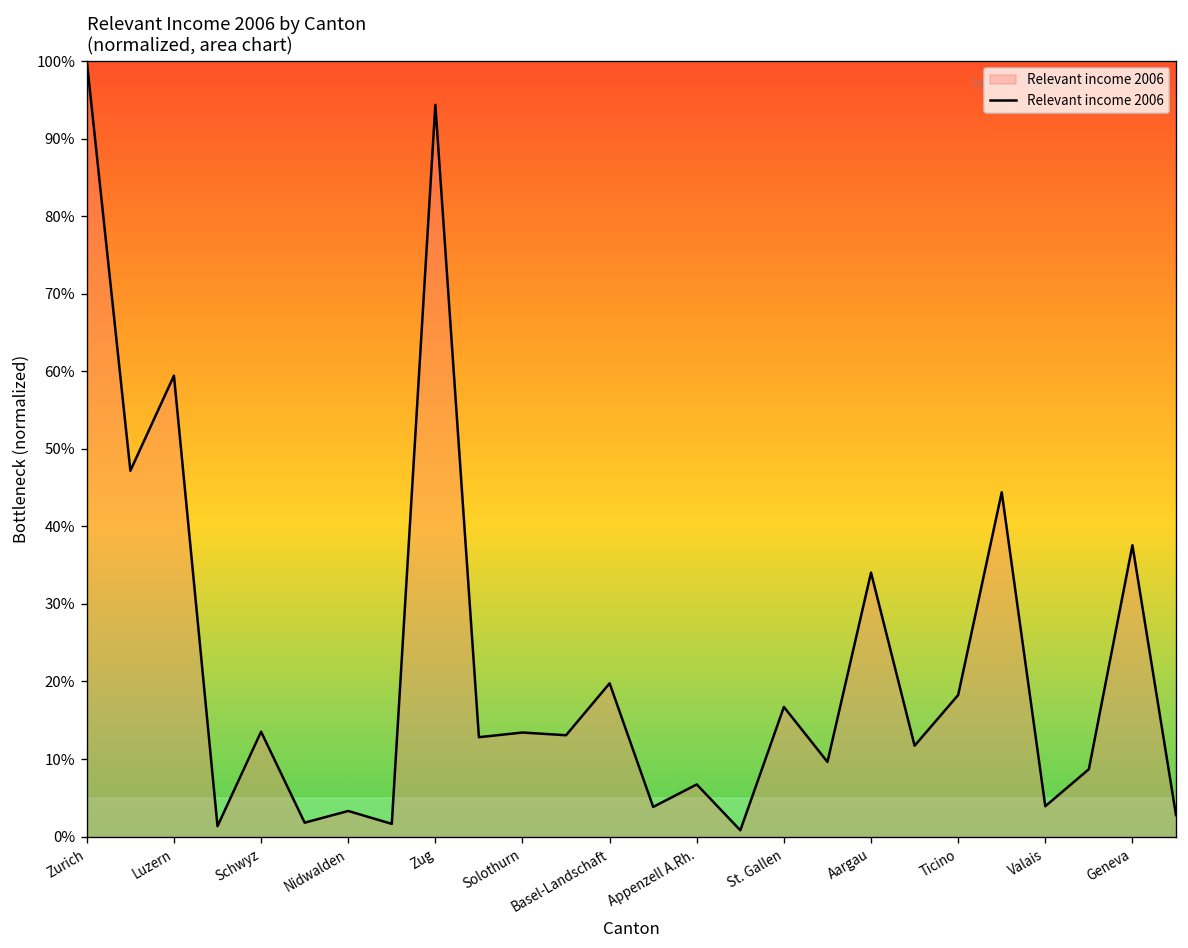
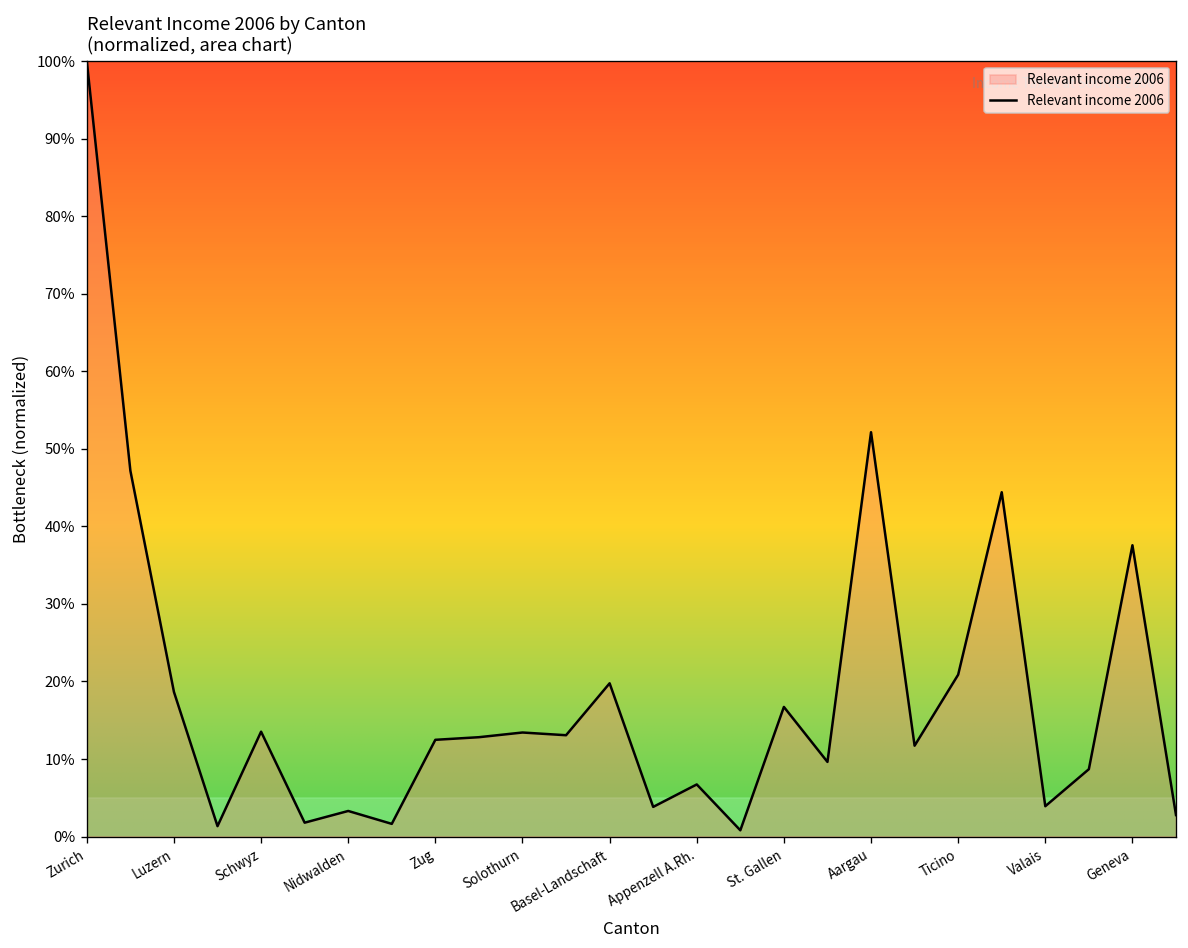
  {
    "Zurich": "100%",
-   "Luzern": "59%",
+   "Luzern": "19%",
    "Schwyz": "14%",
-   "Zug": "94%",
+   "Zug": "12%",
    "Solothurn": "13%",
    "Basel-Landschaft": "20%",
    "Appenzell A.Rh.": "7%",
    "St. Gallen": "17%",
-   "Aargau": "34%",
-   "Ticino": "18%",
+   "Aargau": "52%",
+   "Ticino": "21%",
    "Geneva": "38%"
  }
